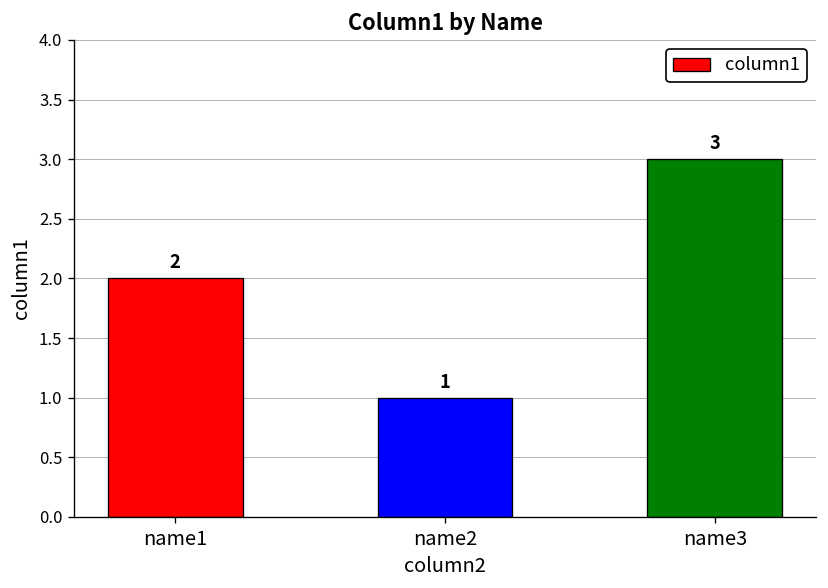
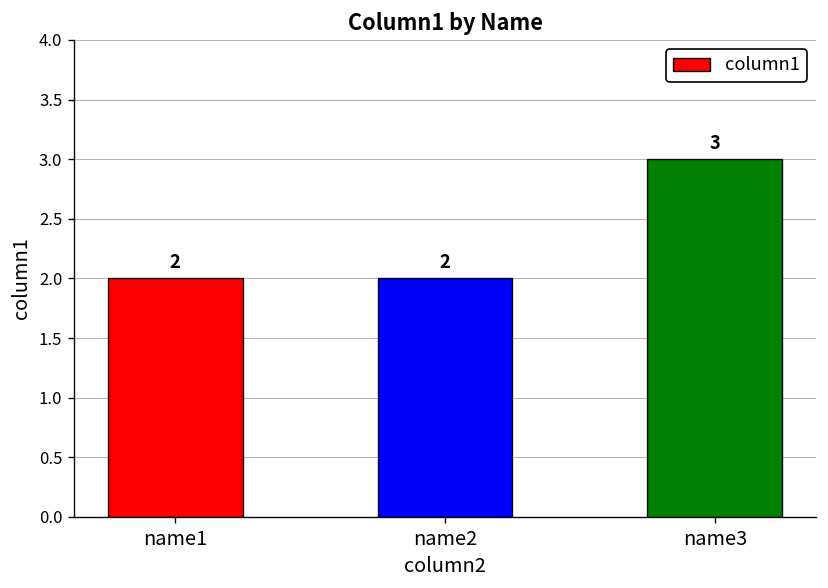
  {
    "name1": 2,
-   "name2": 1,
+   "name2": 2,
    "name3": 3
  }
